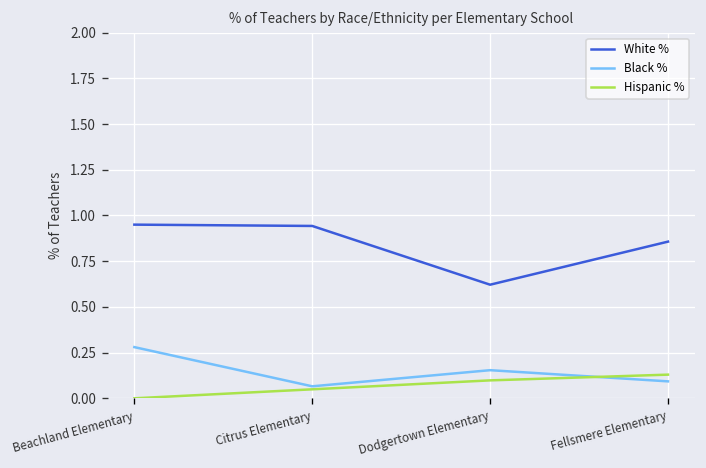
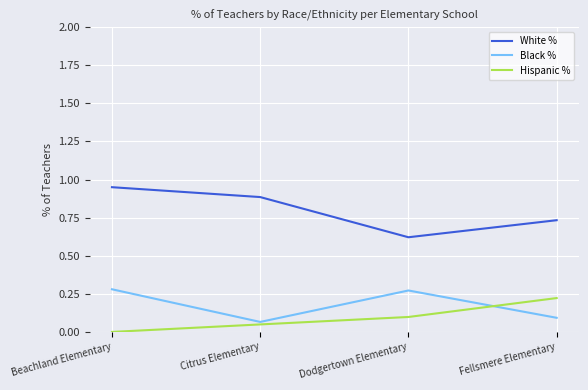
  {
    "White %": {
      "Beachland Elementary": 0.95,
-     "Citrus Elementary": 0.94,
+     "Citrus Elementary": 0.89,
      "Dodgertown Elementary": 0.62,
-     "Fellsmere Elementary": 0.86
+     "Fellsmere Elementary": 0.73
    },
    "Black %": {
      "Beachland Elementary": 0.28,
-     "Dodgertown Elementary": 0.15,
+     "Dodgertown Elementary": 0.27,
      "Fellsmere Elementary": 0.09
    },
    "Hispanic %": {
      "Beachland Elementary": 0.00,
      "Dodgertown Elementary": 0.10,
-     "Fellsmere Elementary": 0.13
+     "Fellsmere Elementary": 0.22
    }
  }
